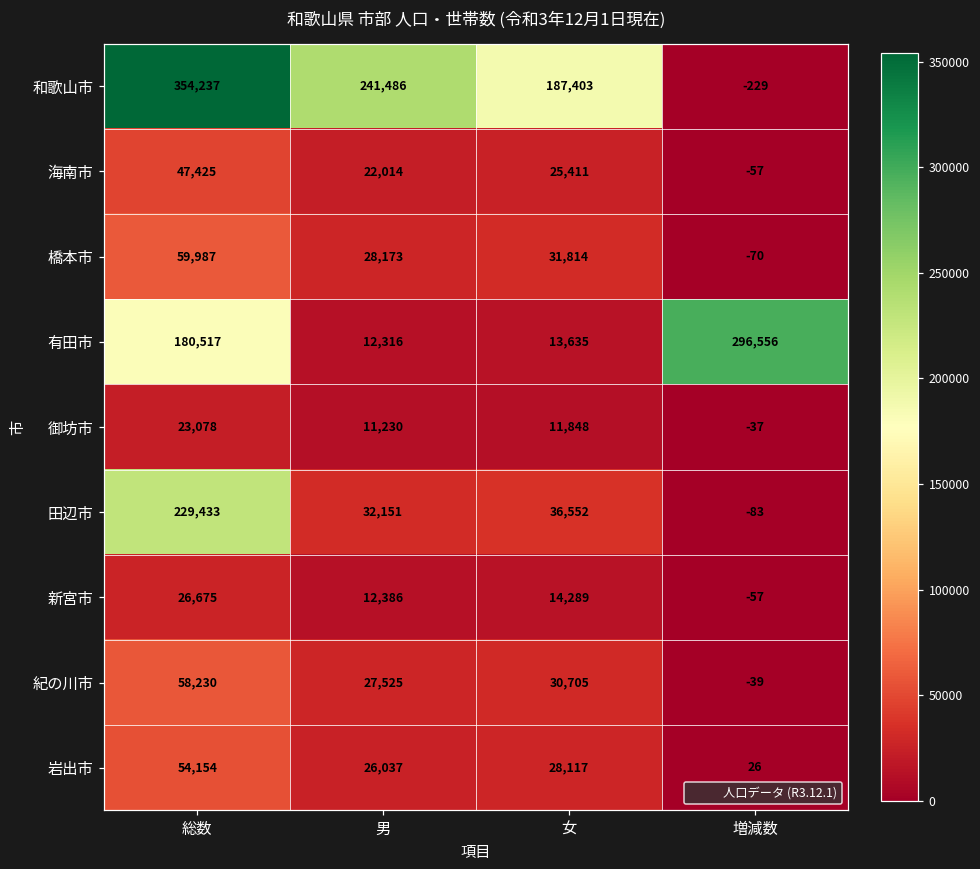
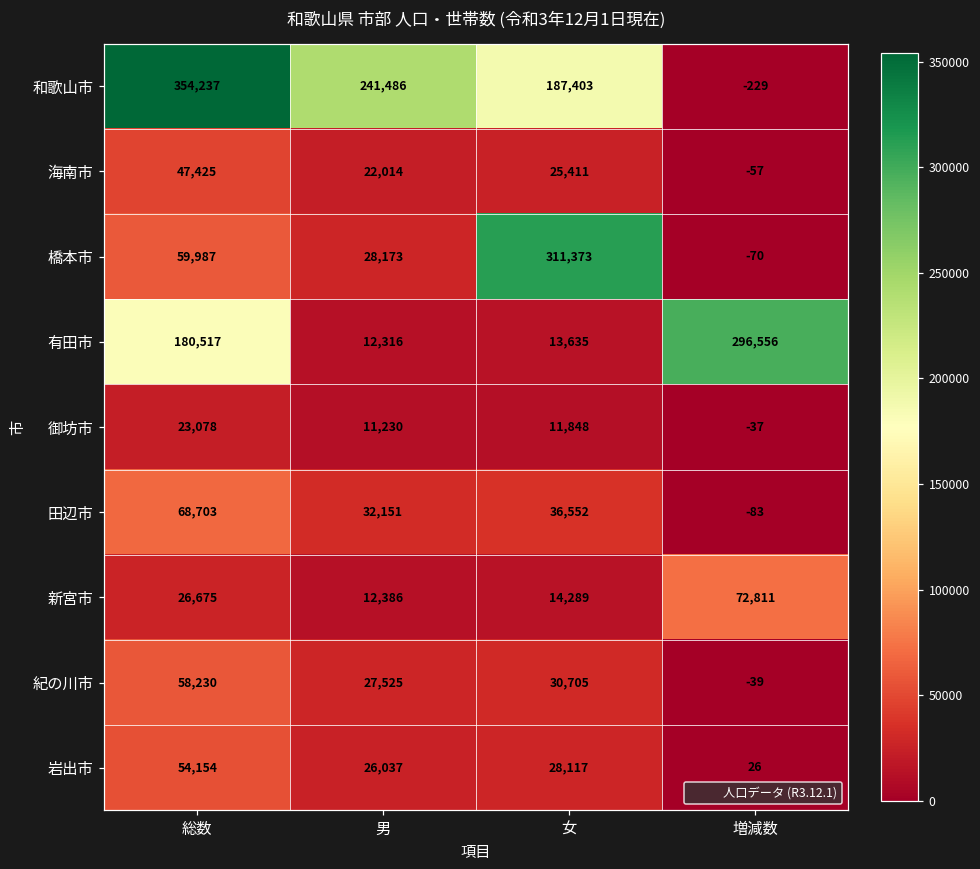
  {
    "和歌山市": {
      "総数": "354,237",
      "男": "241,486",
      "女": "187,403",
      "増減数": "-229"
    },
    "海南市": {
      "総数": "47,425",
      "男": "22,014",
      "女": "25,411",
      "増減数": "-57"
    },
    "橋本市": {
      "総数": "59,987",
      "男": "28,173",
-     "女": "31,814",
+     "女": "311,373",
      "増減数": "-70"
    },
    "有田市": {
      "総数": "180,517",
      "男": "12,316",
      "女": "13,635",
      "増減数": "296,556"
    },
    "御坊市": {
      "総数": "23,078",
      "男": "11,230",
      "女": "11,848",
      "増減数": "-37"
    },
    "田辺市": {
-     "総数": "229,433",
+     "総数": "68,703",
      "男": "32,151",
      "女": "36,552",
      "増減数": "-83"
    },
    "新宮市": {
      "総数": "26,675",
      "男": "12,386",
      "女": "14,289",
-     "増減数": "-57"
+     "増減数": "72,811"
    },
    "紀の川市": {
      "総数": "58,230",
      "男": "27,525",
      "女": "30,705",
      "増減数": "-39"
    },
    "岩出市": {
      "総数": "54,154",
      "男": "26,037",
      "女": "28,117",
      "増減数": "26"
    }
  }
